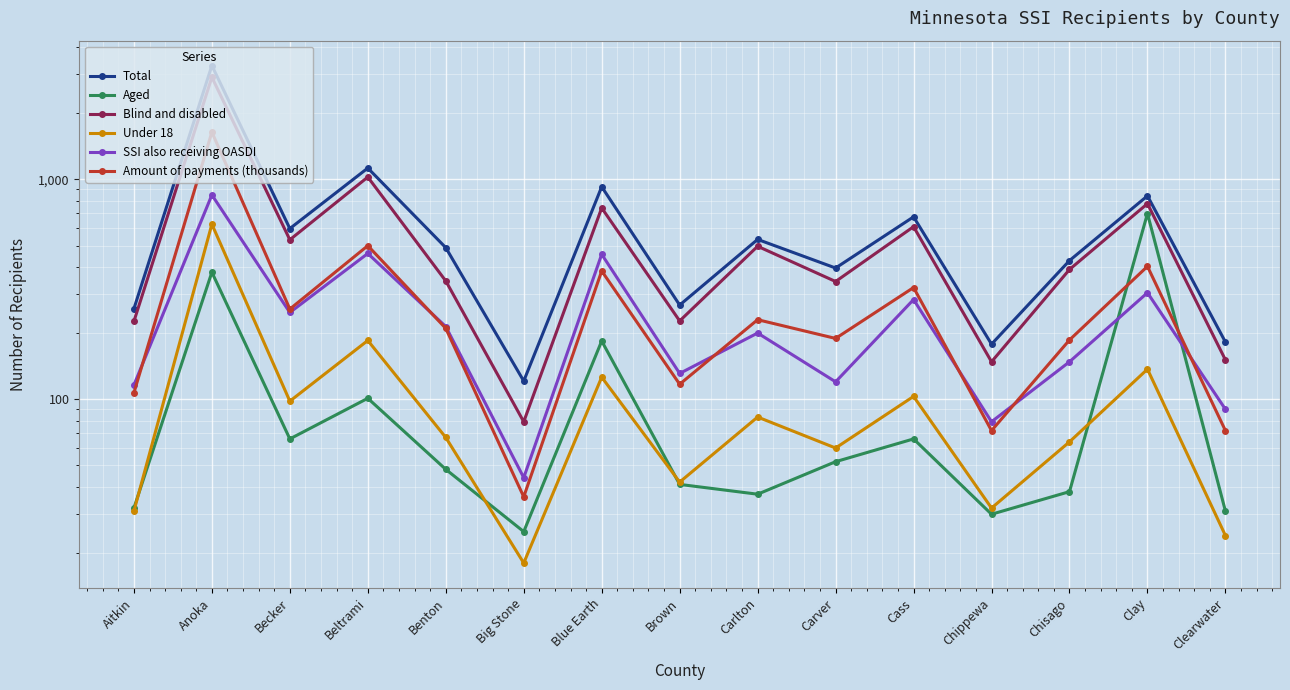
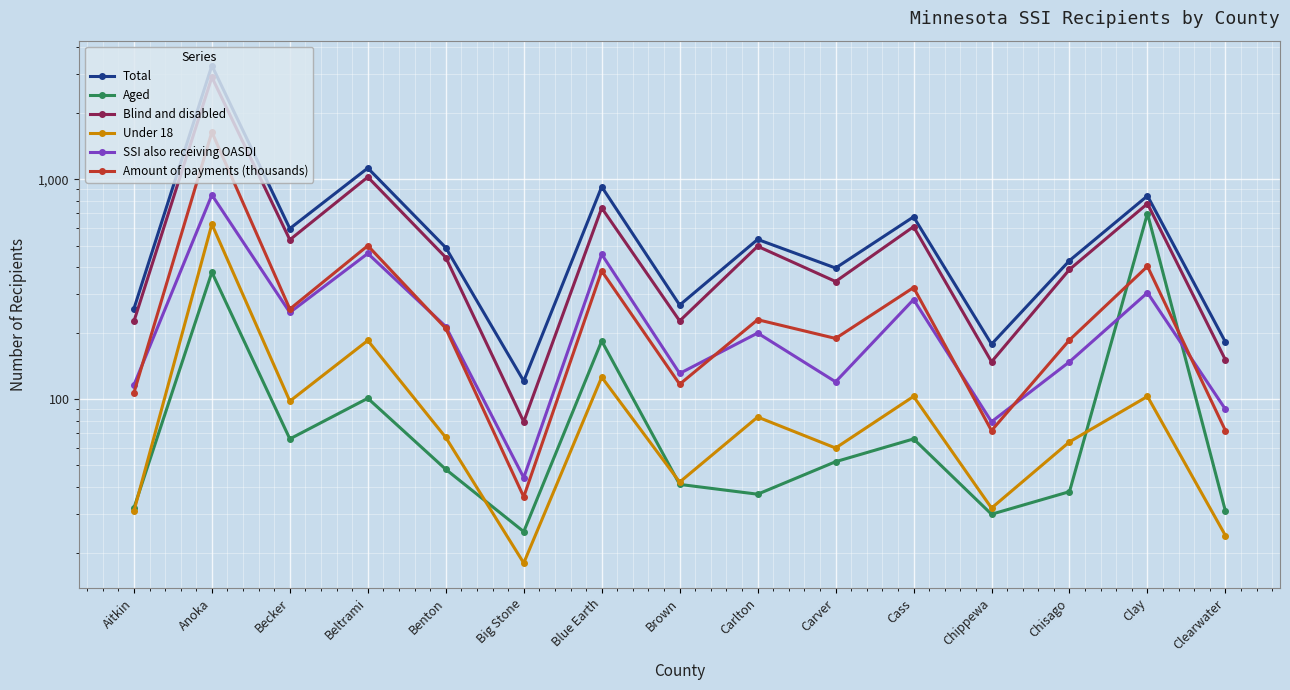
  {
    "Total": {
      "Aitkin": "260",
      "Becker": "600",
      "Beltrami": "1,100",
      "Benton": "490",
      "Big Stone": "120",
      "Blue Earth": "930",
      "Brown": "270",
      "Carlton": "530",
      "Carver": "400",
      "Cass": "680",
      "Chippewa": "180",
      "Chisago": "430",
      "Clay": "840",
      "Clearwater": "180"
    },
    "Aged": {
      "Aitkin": "32",
      "Anoka": "380",
      "Becker": "66",
      "Beltrami": "100",
      "Benton": "48",
      "Big Stone": "25",
      "Blue Earth": "180",
      "Carlton": "37",
      "Carver": "52",
      "Cass": "66",
      "Chippewa": "30",
      "Chisago": "38",
      "Clay": "700",
      "Clearwater": "31"
    },
    "Blind and disabled": {
      "Aitkin": "230",
      "Becker": "530",
      "Beltrami": "1,000",
-     "Benton": "350",
+     "Benton": "440",
      "Big Stone": "79",
      "Blue Earth": "740",
      "Brown": "230",
      "Carlton": "500",
      "Carver": "340",
      "Cass": "610",
      "Chippewa": "150",
      "Chisago": "390",
      "Clay": "780",
      "Clearwater": "150"
    },
    "Under 18": {
      "Aitkin": "31",
      "Anoka": "630",
      "Becker": "100",
      "Beltrami": "190",
      "Benton": "67",
      "Big Stone": "18",
      "Blue Earth": "130",
      "Carlton": "83",
      "Carver": "60",
      "Cass": "100",
      "Chippewa": "32",
      "Chisago": "64",
-     "Clay": "140",
+     "Clay": "100",
      "Clearwater": "24"
    },
    "SSI also receiving OASDI": {
      "Aitkin": "120",
      "Anoka": "850",
      "Becker": "250",
      "Beltrami": "460",
      "Big Stone": "44",
      "Blue Earth": "460",
      "Brown": "130",
      "Carlton": "200",
      "Carver": "120",
      "Cass": "280",
      "Chippewa": "79",
      "Chisago": "150",
      "Clay": "310",
      "Clearwater": "90"
    },
    "Amount of payments (thousands)": {
      "Aitkin": "110",
      "Becker": "260",
      "Beltrami": "500",
      "Big Stone": "36",
      "Blue Earth": "380",
      "Brown": "120",
      "Carlton": "230",
      "Carver": "190",
      "Cass": "320",
      "Chippewa": "72",
      "Chisago": "190",
      "Clay": "400",
      "Clearwater": "72"
    }
  }
